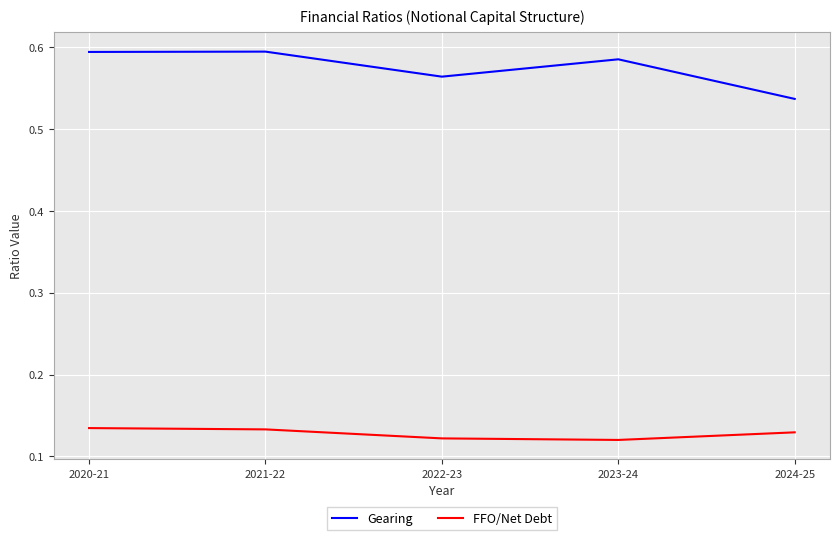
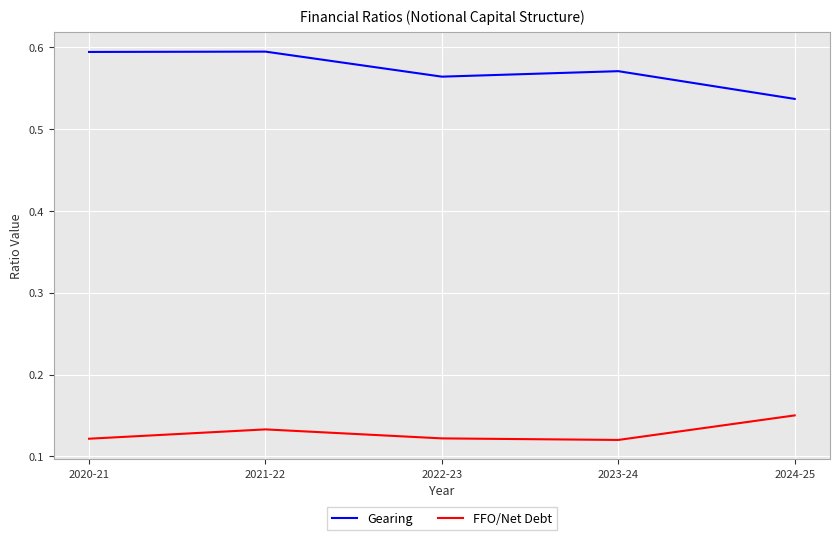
  {
    "Gearing": {
      "2020-21": 0.59,
      "2021-22": 0.59,
      "2022-23": 0.56,
-     "2023-24": 0.59,
+     "2023-24": 0.57,
      "2024-25": 0.54
    },
    "FFO/Net Debt": {
-     "2020-21": 0.13,
+     "2020-21": 0.12,
      "2021-22": 0.13,
      "2022-23": 0.12,
      "2023-24": 0.12,
-     "2024-25": 0.13
+     "2024-25": 0.15
    }
  }
